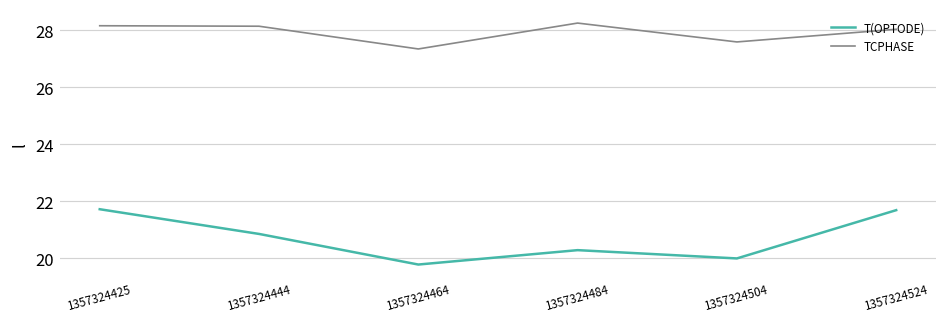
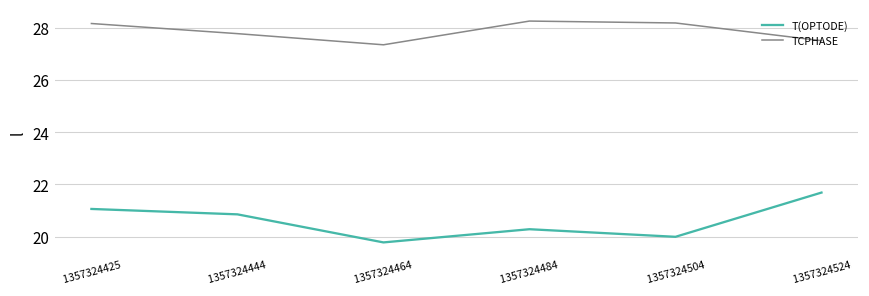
  {
    "T(OPTODE)": {
-     "1357324425": 21.7,
+     "1357324425": 21.1,
      "1357324444": 20.9,
      "1357324464": 19.8,
      "1357324484": 20.3,
      "1357324504": 20.0,
      "1357324524": 21.7
    },
    "TCPHASE": {
      "1357324425": 28.2,
-     "1357324444": 28.1,
+     "1357324444": 27.8,
      "1357324464": 27.3,
      "1357324484": 28.3,
-     "1357324504": 27.6,
-     "1357324524": 28.0
+     "1357324504": 28.2,
+     "1357324524": 27.5
    }
  }
